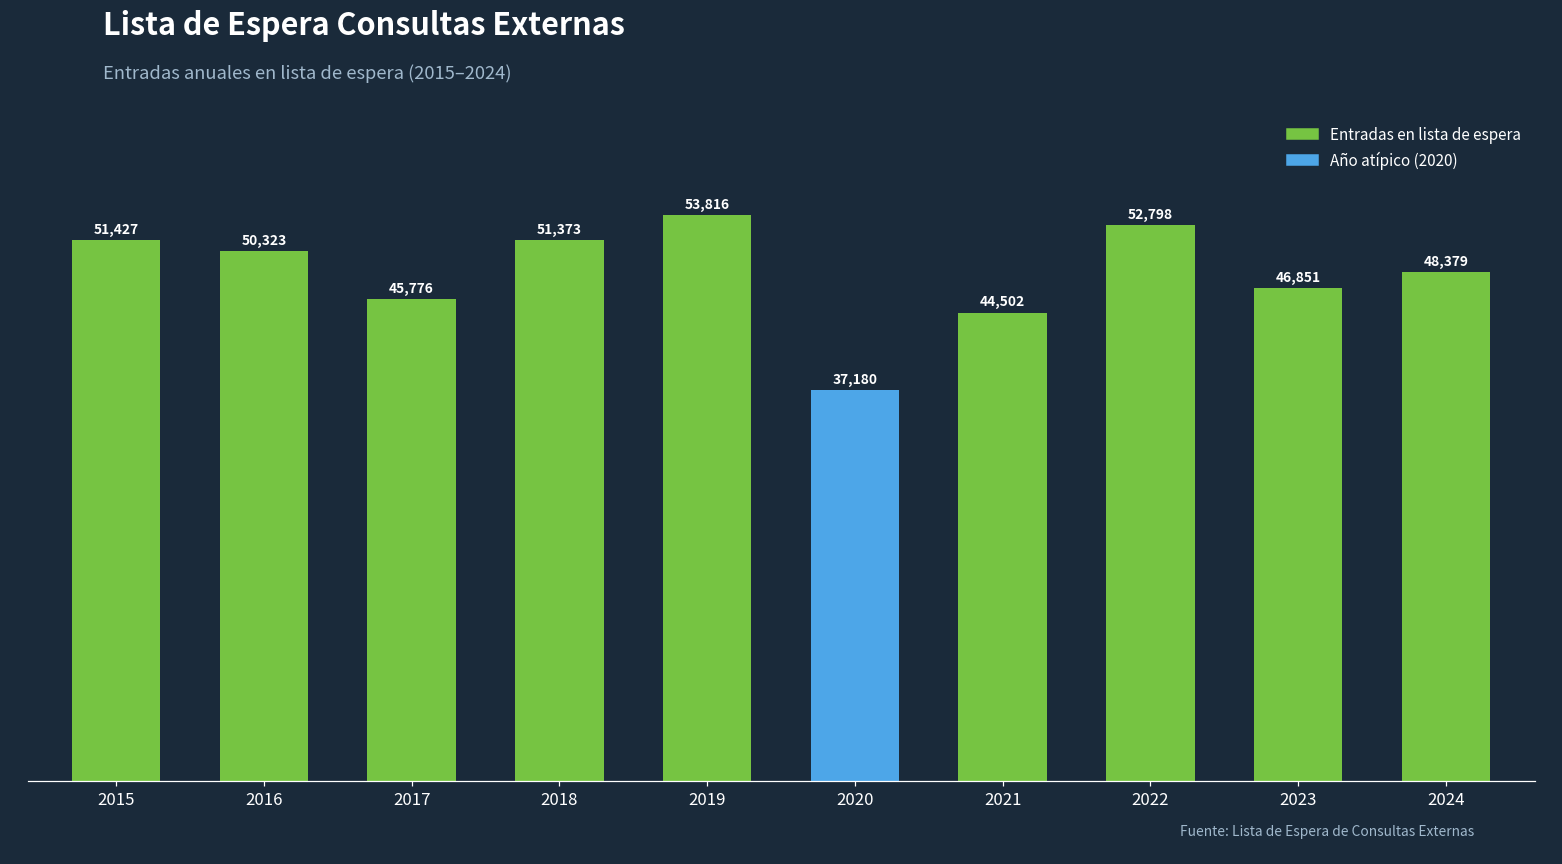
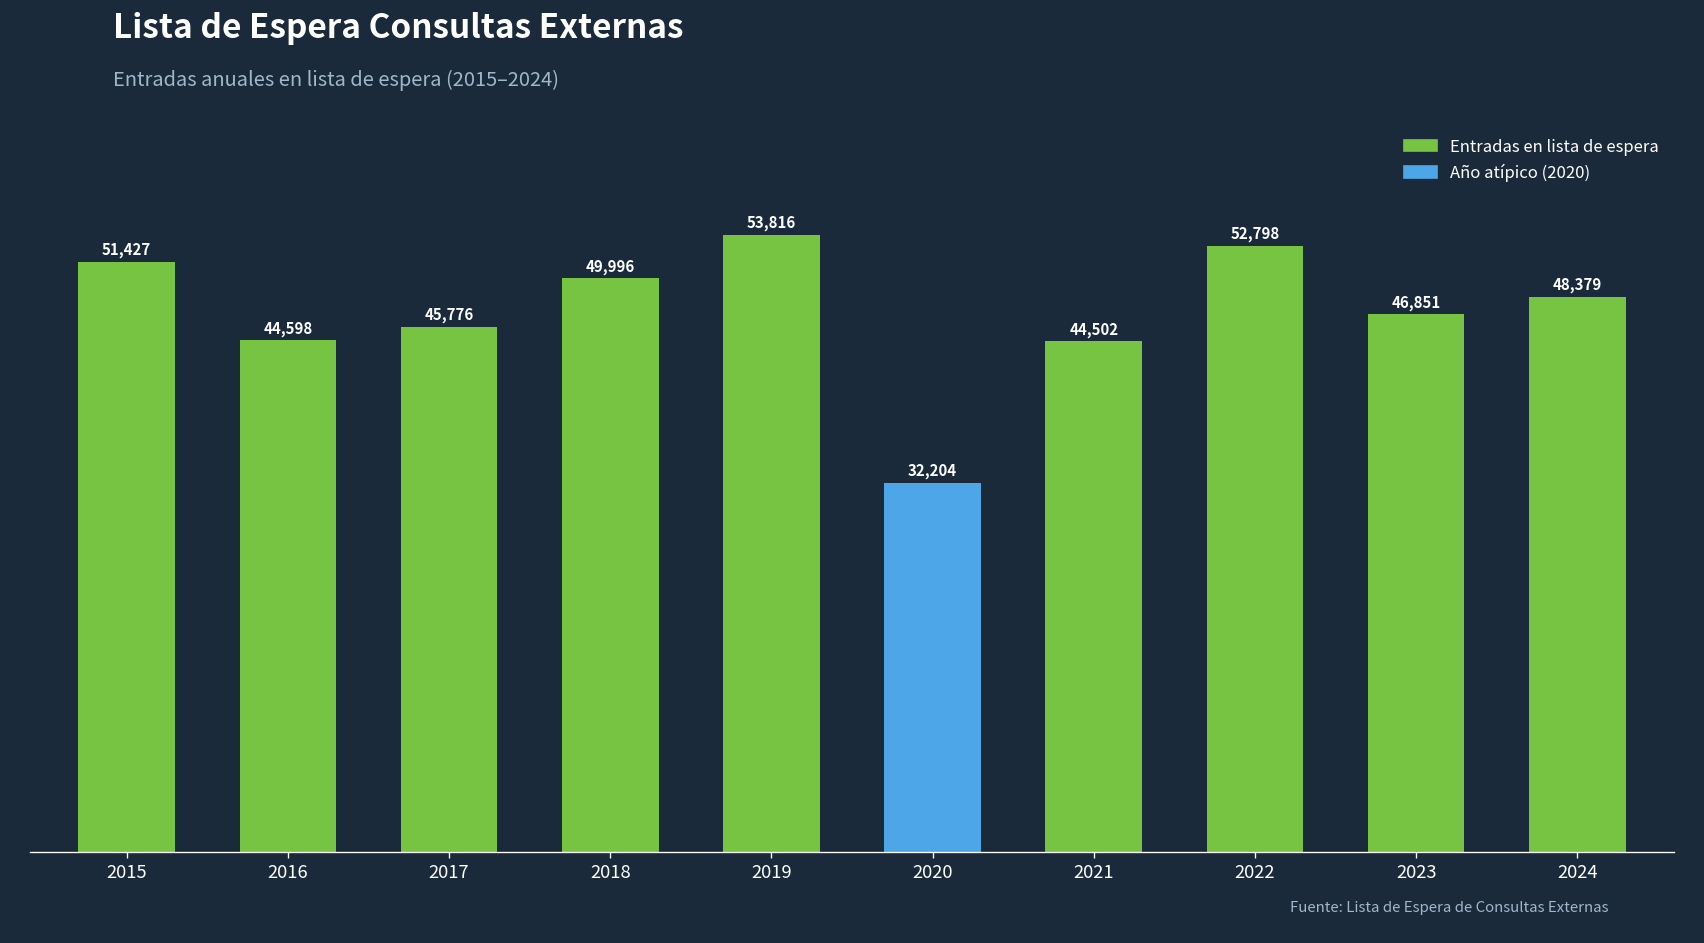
  {
    "2015": "51,427",
-   "2016": "50,323",
+   "2016": "44,598",
    "2017": "45,776",
-   "2018": "51,373",
+   "2018": "49,996",
    "2019": "53,816",
-   "2020": "37,180",
+   "2020": "32,204",
    "2021": "44,502",
    "2022": "52,798",
    "2023": "46,851",
    "2024": "48,379"
  }
